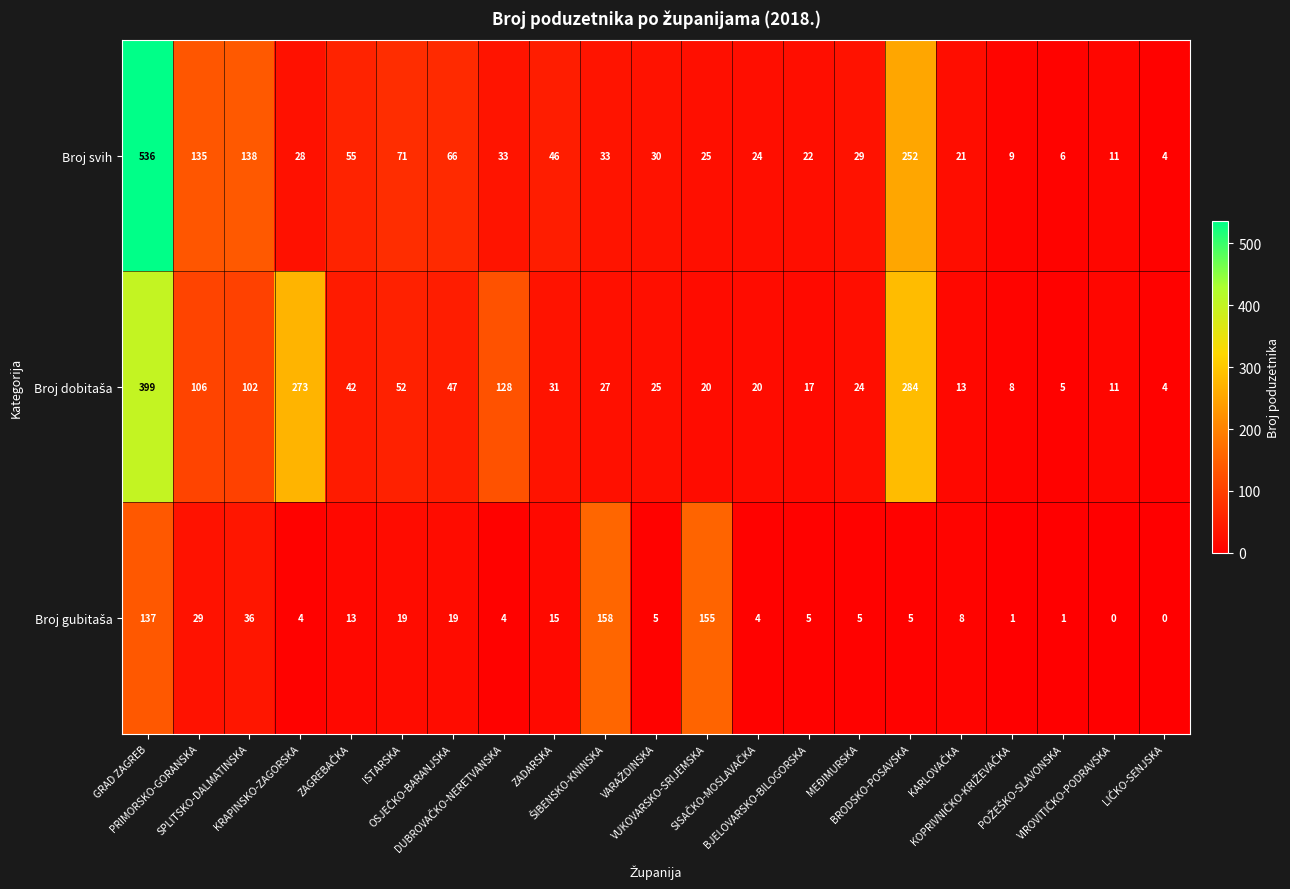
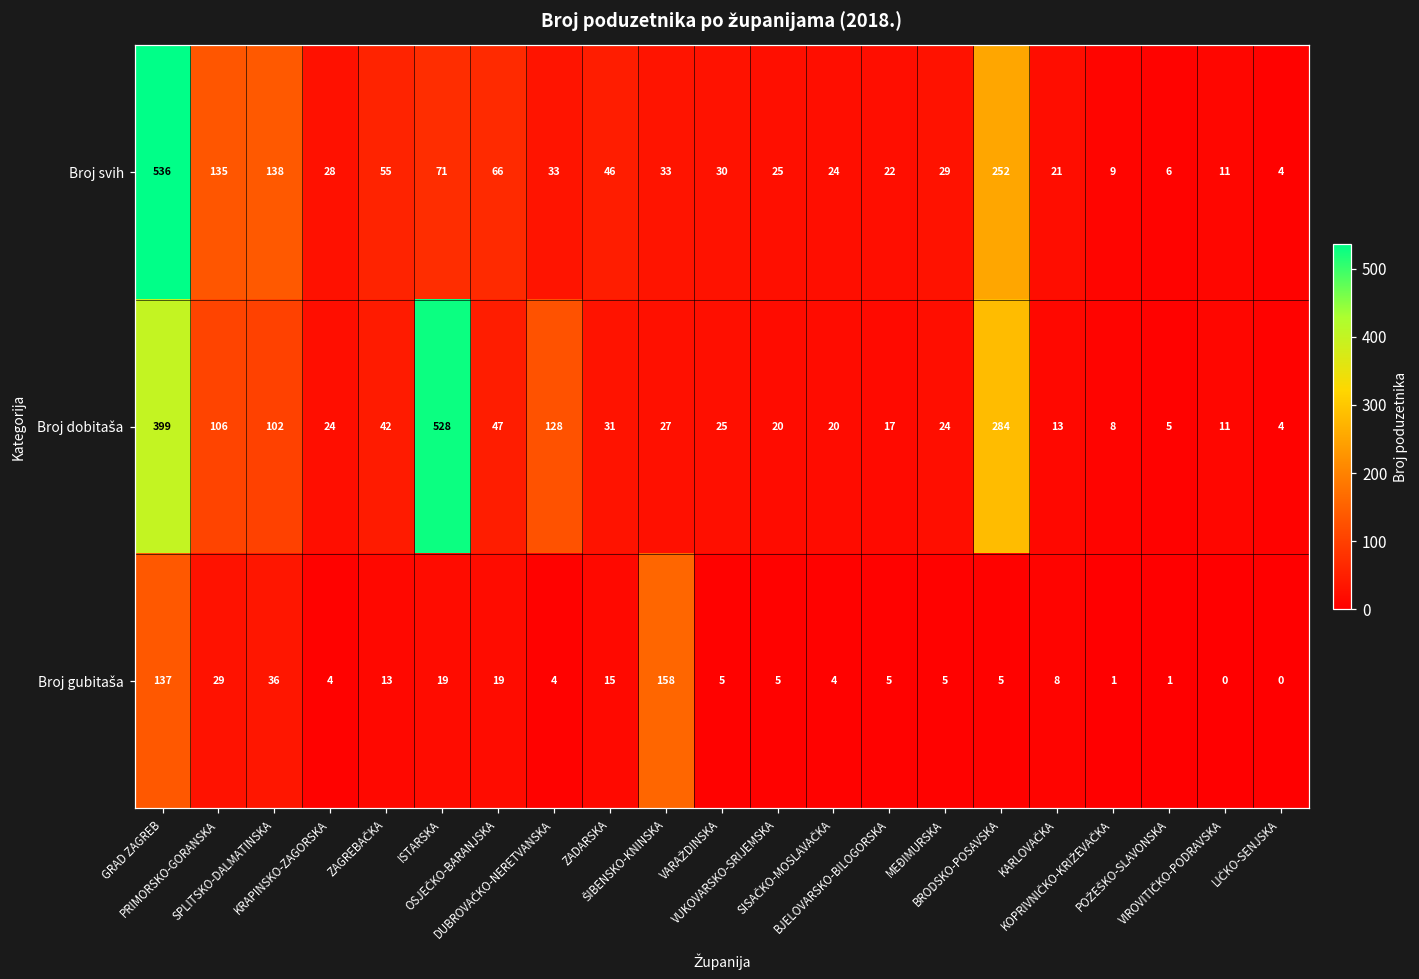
  {
    "Broj svih": {
      "GRAD ZAGREB": 536,
      "PRIMORSKO-GORANSKA": 135,
      "SPLITSKO-DALMATINSKA": 138,
      "KRAPINSKO-ZAGORSKA": 28,
      "ZAGREBAČKA": 55,
      "ISTARSKA": 71,
      "OSJEČKO-BARANJSKA": 66,
      "DUBROVAČKO-NERETVANSKA": 33,
      "ZADARSKA": 46,
      "ŠIBENSKO-KNINSKA": 33,
      "VARAŽDINSKA": 30,
      "VUKOVARSKO-SRIJEMSKA": 25,
      "SISAČKO-MOSLAVAČKA": 24,
      "BJELOVARSKO-BILOGORSKA": 22,
      "MEĐIMURSKA": 29,
      "BRODSKO-POSAVSKA": 252,
      "KARLOVAČKA": 21,
      "KOPRIVNIČKO-KRIŽEVAČKA": 9,
      "POŽEŠKO-SLAVONSKA": 6,
      "VIROVITIČKO-PODRAVSKA": 11,
      "LIČKO-SENJSKA": 4
    },
    "Broj dobitaša": {
      "GRAD ZAGREB": 399,
      "PRIMORSKO-GORANSKA": 106,
      "SPLITSKO-DALMATINSKA": 102,
-     "KRAPINSKO-ZAGORSKA": 273,
+     "KRAPINSKO-ZAGORSKA": 24,
      "ZAGREBAČKA": 42,
-     "ISTARSKA": 52,
+     "ISTARSKA": 528,
      "OSJEČKO-BARANJSKA": 47,
      "DUBROVAČKO-NERETVANSKA": 128,
      "ZADARSKA": 31,
      "ŠIBENSKO-KNINSKA": 27,
      "VARAŽDINSKA": 25,
      "VUKOVARSKO-SRIJEMSKA": 20,
      "SISAČKO-MOSLAVAČKA": 20,
      "BJELOVARSKO-BILOGORSKA": 17,
      "MEĐIMURSKA": 24,
      "BRODSKO-POSAVSKA": 284,
      "KARLOVAČKA": 13,
      "KOPRIVNIČKO-KRIŽEVAČKA": 8,
      "POŽEŠKO-SLAVONSKA": 5,
      "VIROVITIČKO-PODRAVSKA": 11,
      "LIČKO-SENJSKA": 4
    },
    "Broj gubitaša": {
      "GRAD ZAGREB": 137,
      "PRIMORSKO-GORANSKA": 29,
      "SPLITSKO-DALMATINSKA": 36,
      "KRAPINSKO-ZAGORSKA": 4,
      "ZAGREBAČKA": 13,
      "ISTARSKA": 19,
      "OSJEČKO-BARANJSKA": 19,
      "DUBROVAČKO-NERETVANSKA": 4,
      "ZADARSKA": 15,
      "ŠIBENSKO-KNINSKA": 158,
      "VARAŽDINSKA": 5,
-     "VUKOVARSKO-SRIJEMSKA": 155,
+     "VUKOVARSKO-SRIJEMSKA": 5,
      "SISAČKO-MOSLAVAČKA": 4,
      "BJELOVARSKO-BILOGORSKA": 5,
      "MEĐIMURSKA": 5,
      "BRODSKO-POSAVSKA": 5,
      "KARLOVAČKA": 8,
      "KOPRIVNIČKO-KRIŽEVAČKA": 1,
      "POŽEŠKO-SLAVONSKA": 1,
      "VIROVITIČKO-PODRAVSKA": 0,
      "LIČKO-SENJSKA": 0
    }
  }
